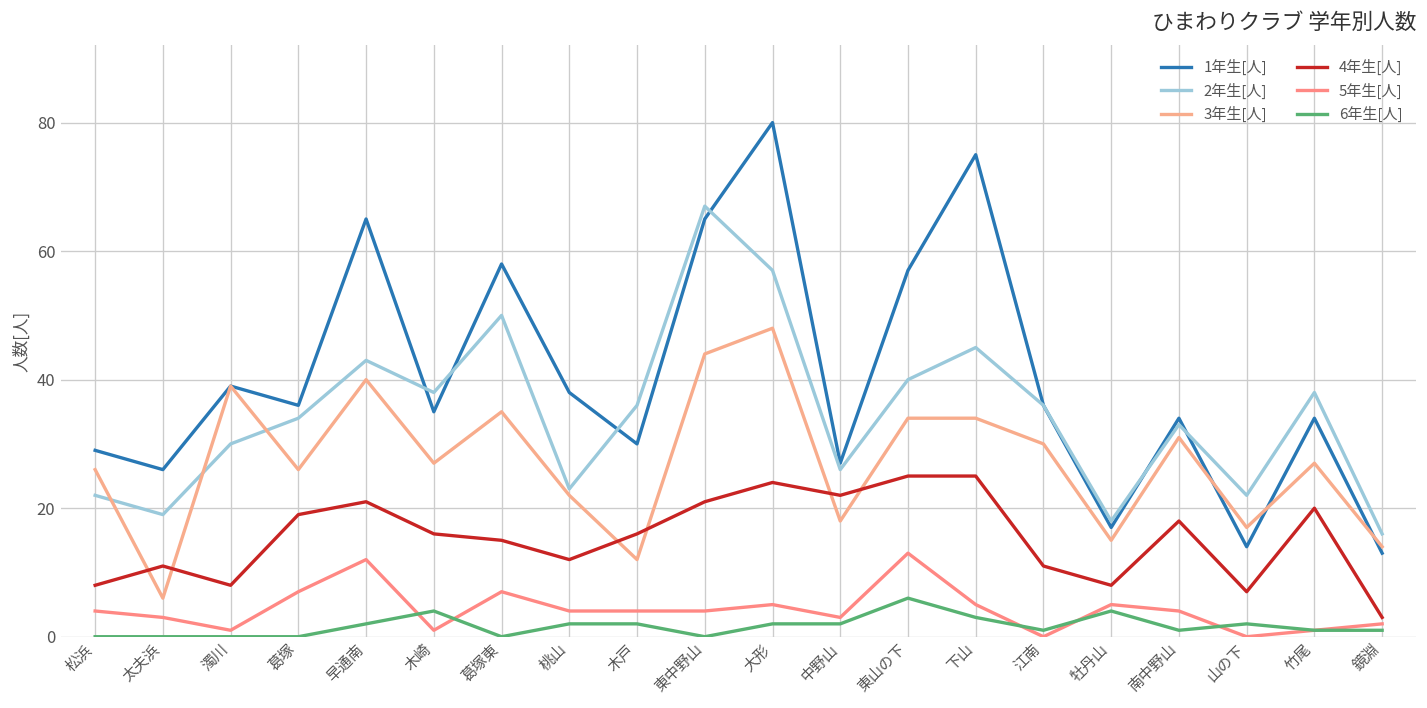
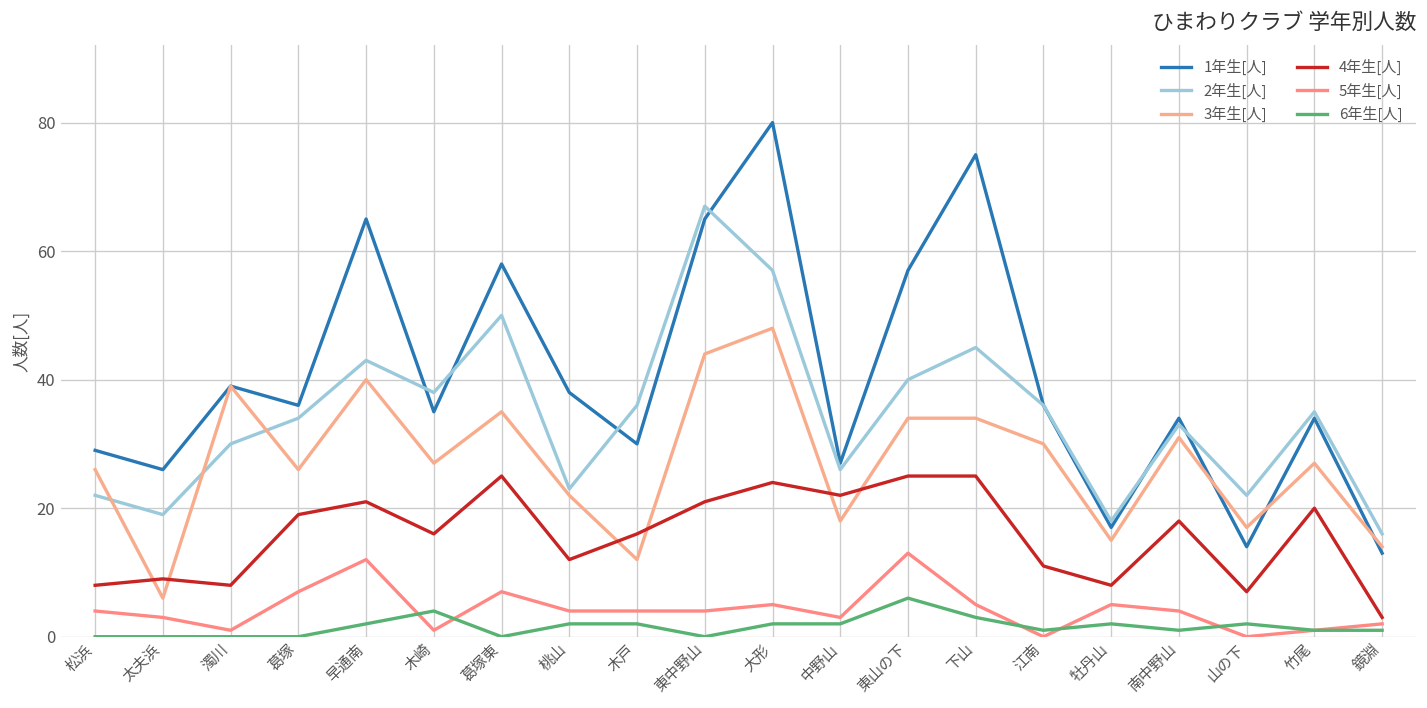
  {
    "1年生[人]": {
      "松浜": 29,
      "太夫浜": 26,
      "葛塚": 36,
      "早通南": 65,
      "木崎": 35,
      "葛塚東": 58,
      "桃山": 38,
      "木戸": 30,
      "東中野山": 65,
      "大形": 80,
      "中野山": 27,
      "東山の下": 57,
      "下山": 75,
      "牡丹山": 17,
      "南中野山": 34,
      "山の下": 14,
      "竹尾": 34,
      "鏡淵": 13
    },
    "2年生[人]": {
      "松浜": 22,
      "太夫浜": 19,
      "濁川": 30,
      "葛塚": 34,
      "早通南": 43,
      "木崎": 38,
      "葛塚東": 50,
      "桃山": 23,
      "木戸": 36,
      "東中野山": 67,
      "大形": 57,
      "中野山": 26,
      "東山の下": 40,
      "下山": 45,
      "牡丹山": 18,
      "南中野山": 33,
      "山の下": 22,
-     "竹尾": 38,
+     "竹尾": 35,
      "鏡淵": 16
    },
    "4年生[人]": {
      "松浜": 8,
-     "太夫浜": 11,
+     "太夫浜": 9,
      "濁川": 8,
      "葛塚": 19,
      "早通南": 21,
      "木崎": 16,
-     "葛塚東": 15,
+     "葛塚東": 25,
      "桃山": 12,
      "木戸": 16,
      "東中野山": 21,
      "大形": 24,
      "中野山": 22,
      "東山の下": 25,
      "下山": 25,
      "江南": 11,
      "牡丹山": 8,
      "南中野山": 18,
      "山の下": 7,
      "竹尾": 20,
      "鏡淵": 3
    },
    "6年生[人]": {
      "松浜": 0,
      "太夫浜": 0,
      "濁川": 0,
      "葛塚": 0,
      "早通南": 2,
      "木崎": 4,
      "葛塚東": 0,
      "桃山": 2,
      "木戸": 2,
      "東中野山": 0,
      "大形": 2,
      "中野山": 2,
      "東山の下": 6,
      "下山": 3,
      "江南": 1,
-     "牡丹山": 4,
+     "牡丹山": 2,
      "南中野山": 1,
      "山の下": 2,
      "鏡淵": 1
    }
  }
